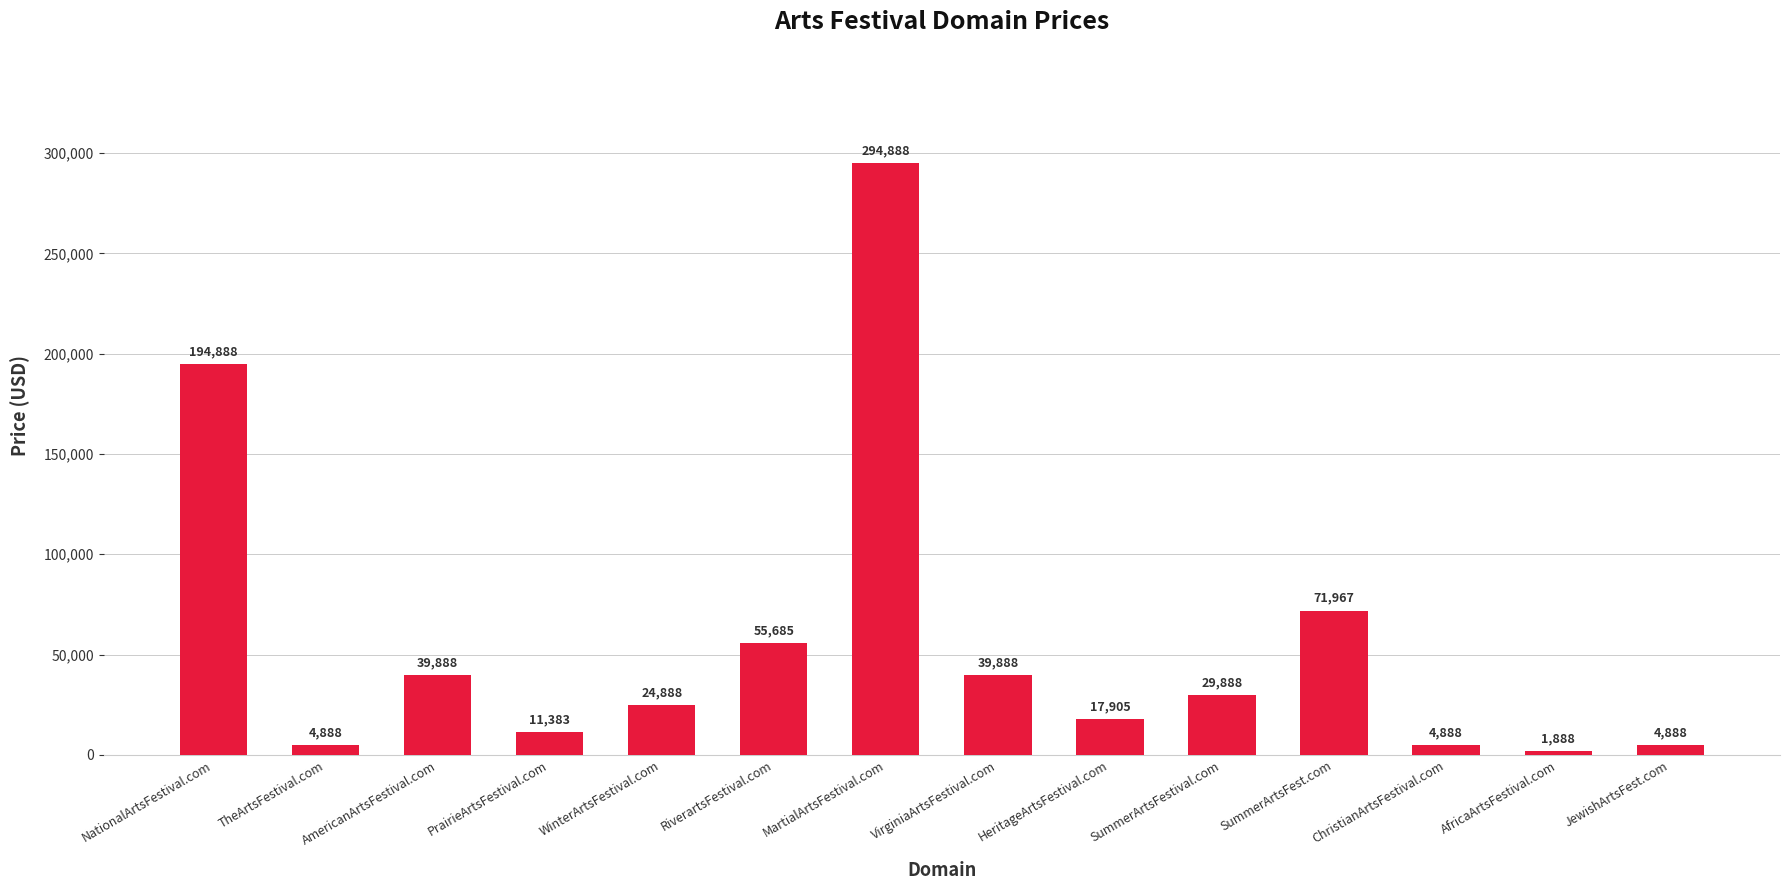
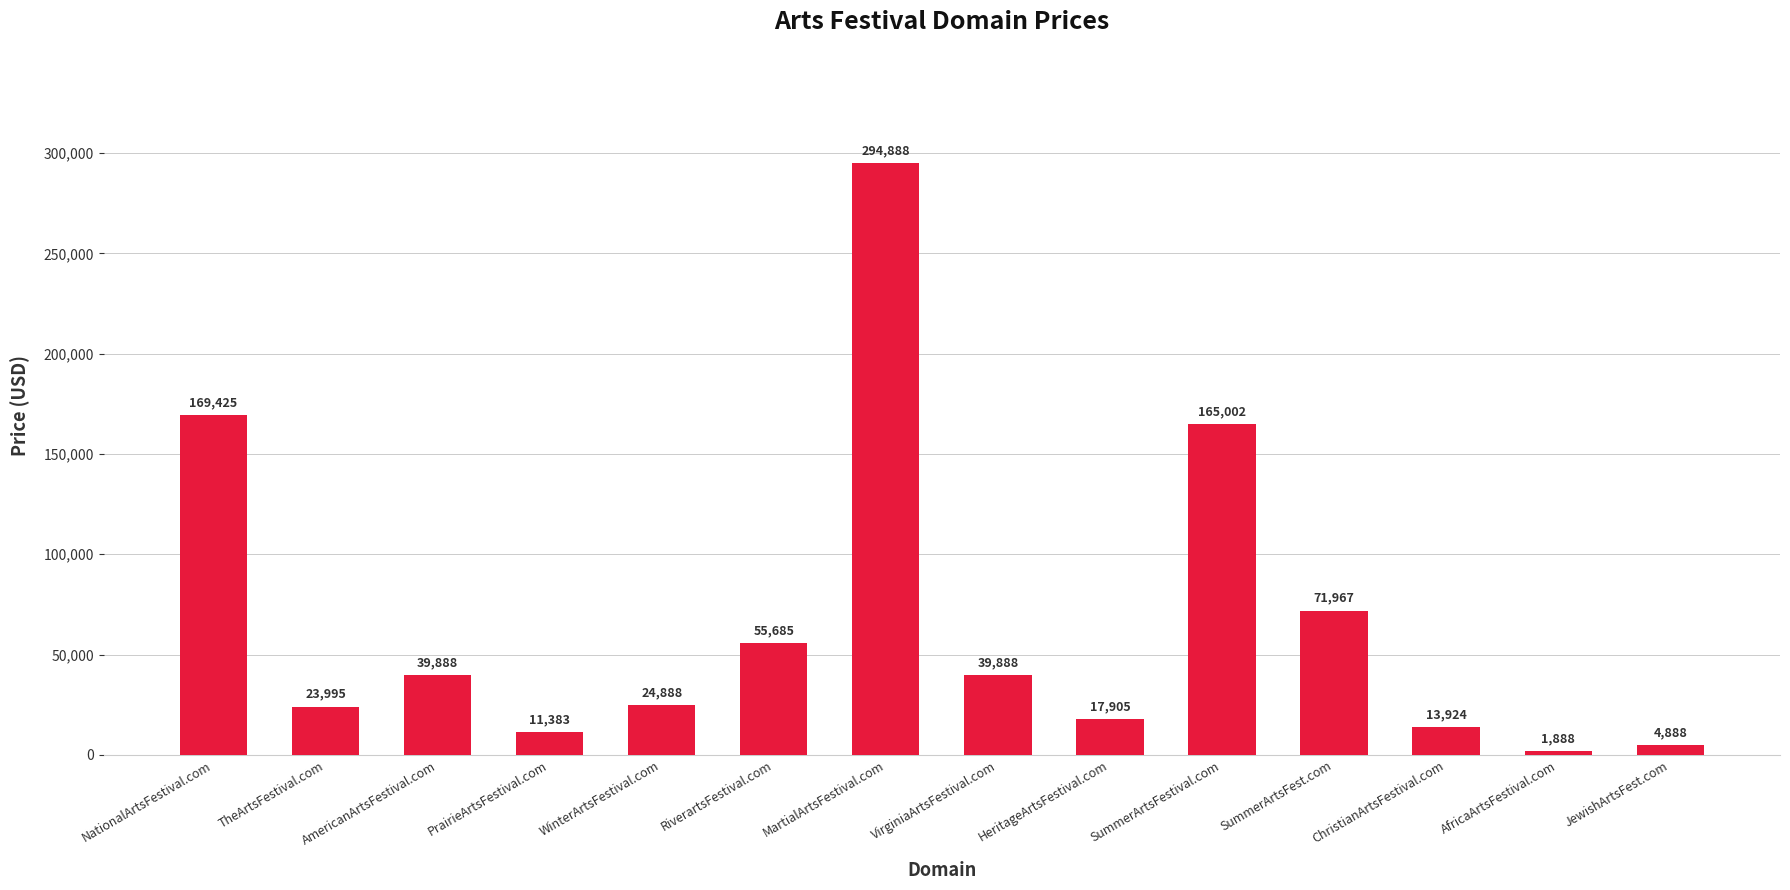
  {
-   "NationalArtsFestival.com": "194,888",
-   "TheArtsFestival.com": "4,888",
+   "NationalArtsFestival.com": "169,425",
+   "TheArtsFestival.com": "23,995",
    "AmericanArtsFestival.com": "39,888",
    "PrairieArtsFestival.com": "11,383",
    "WinterArtsFestival.com": "24,888",
    "RiverartsFestival.com": "55,685",
    "MartialArtsFestival.com": "294,888",
    "VirginiaArtsFestival.com": "39,888",
    "HeritageArtsFestival.com": "17,905",
-   "SummerArtsFestival.com": "29,888",
+   "SummerArtsFestival.com": "165,002",
    "SummerArtsFest.com": "71,967",
-   "ChristianArtsFestival.com": "4,888",
+   "ChristianArtsFestival.com": "13,924",
    "AfricaArtsFestival.com": "1,888",
    "JewishArtsFest.com": "4,888"
  }
